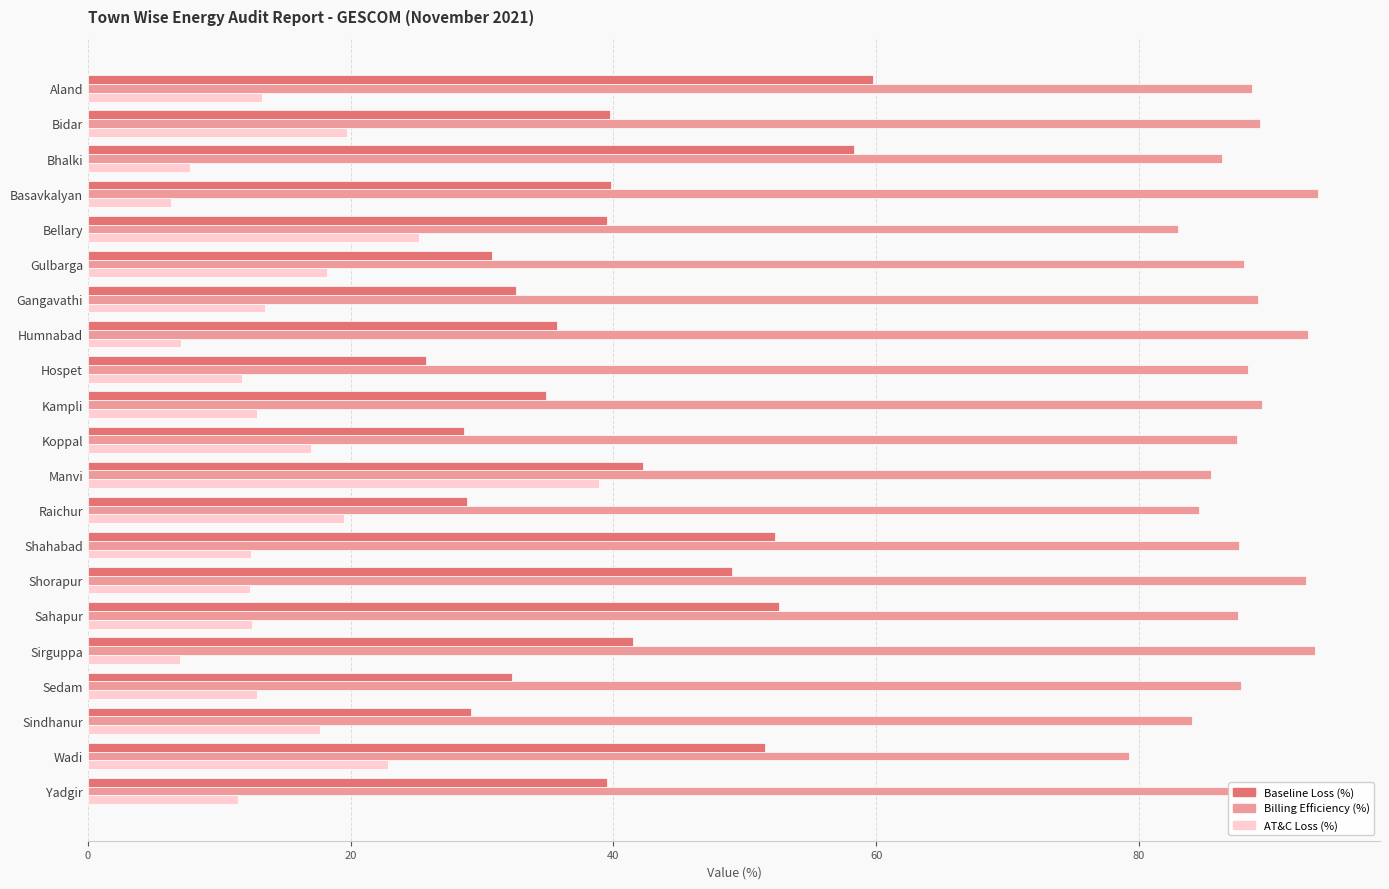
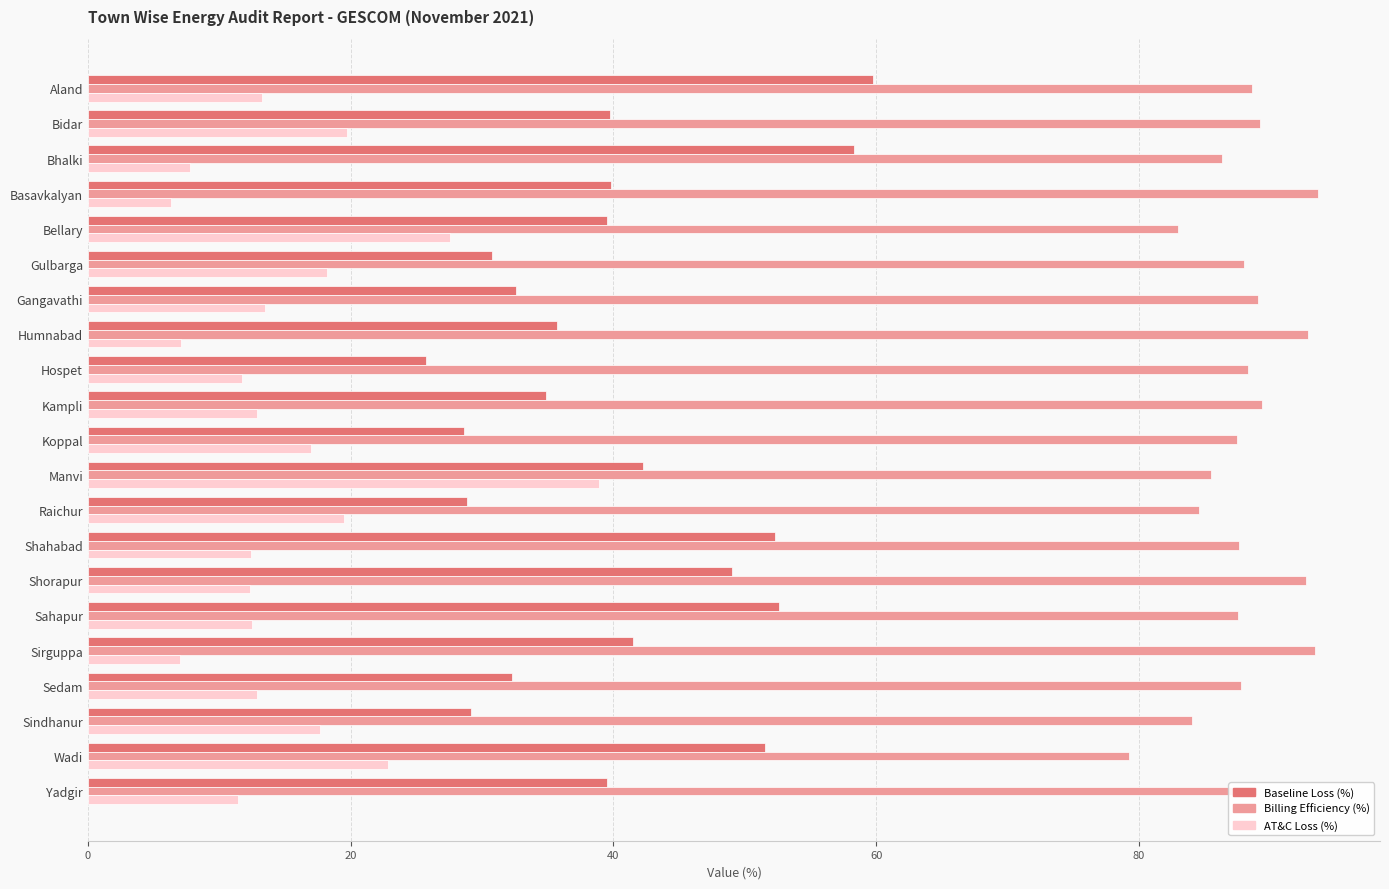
  {
    "AT&C Loss (%)": {
      "Aland": 13.3,
      "Bidar": 19.7,
      "Bhalki": 7.8,
      "Basavkalyan": 6.3,
-     "Bellary": 25.2,
+     "Bellary": 27.6,
      "Gulbarga": 18.2,
      "Gangavathi": 13.5,
      "Humnabad": 7.1,
      "Hospet": 11.7,
      "Kampli": 12.9,
      "Koppal": 16.9,
      "Manvi": 38.9,
      "Raichur": 19.5,
      "Shahabad": 12.4,
      "Shorapur": 12.3,
      "Sahapur": 12.5,
      "Sirguppa": 7.0,
      "Sedam": 12.8,
      "Sindhanur": 17.7,
      "Wadi": 22.9,
      "Yadgir": 11.4
    }
  }
